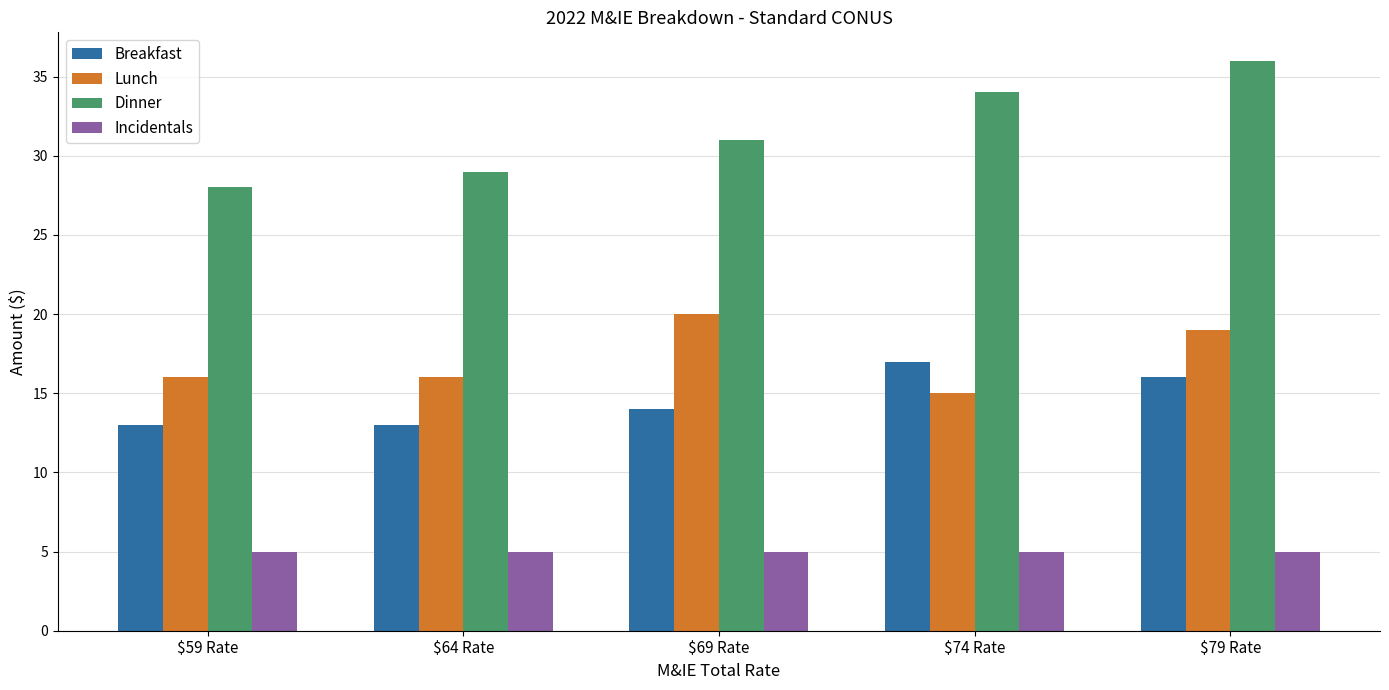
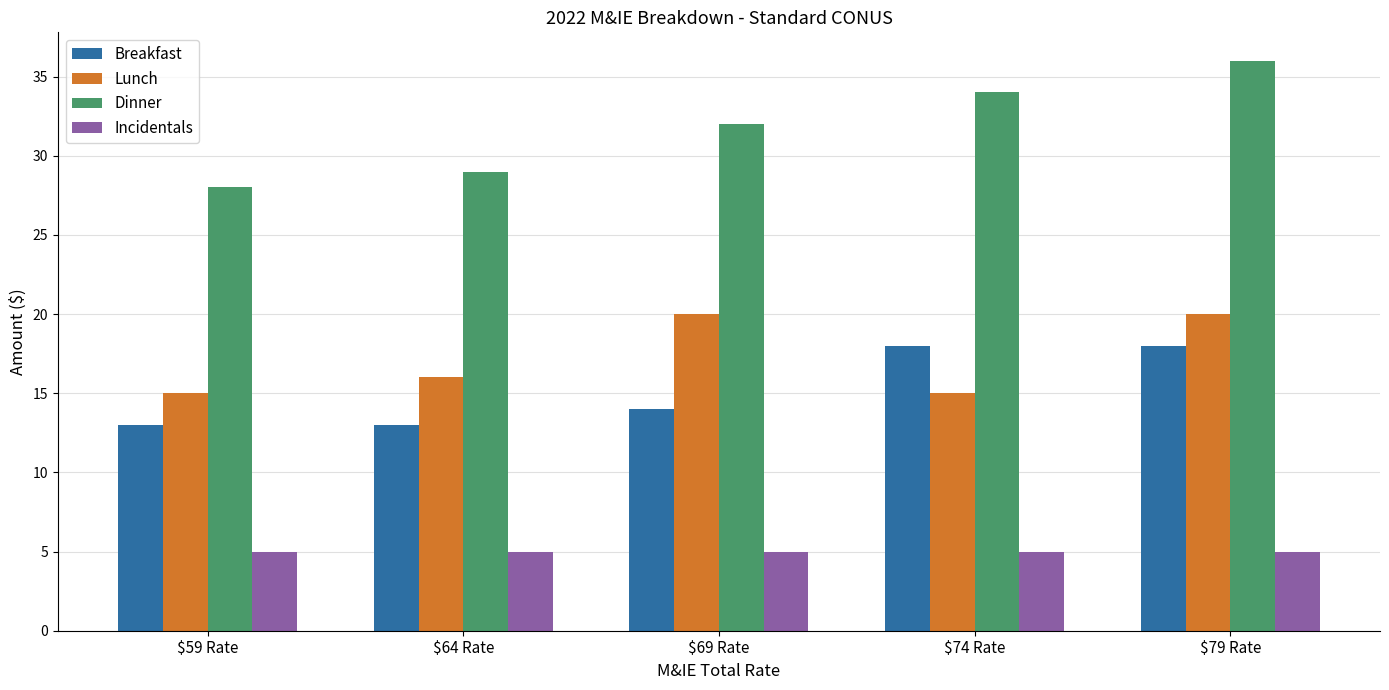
  {
    "Breakfast": {
      "$59 Rate": 13,
      "$64 Rate": 13,
      "$69 Rate": 14,
-     "$74 Rate": 17,
-     "$79 Rate": 16
+     "$74 Rate": 18,
+     "$79 Rate": 18
    },
    "Lunch": {
-     "$59 Rate": 16,
+     "$59 Rate": 15,
      "$64 Rate": 16,
      "$69 Rate": 20,
      "$74 Rate": 15,
-     "$79 Rate": 19
+     "$79 Rate": 20
    },
    "Dinner": {
      "$59 Rate": 28,
      "$64 Rate": 29,
-     "$69 Rate": 31,
+     "$69 Rate": 32,
      "$74 Rate": 34,
      "$79 Rate": 36
    },
    "Incidentals": {
      "$59 Rate": 5,
      "$64 Rate": 5,
      "$69 Rate": 5,
      "$74 Rate": 5,
      "$79 Rate": 5
    }
  }
